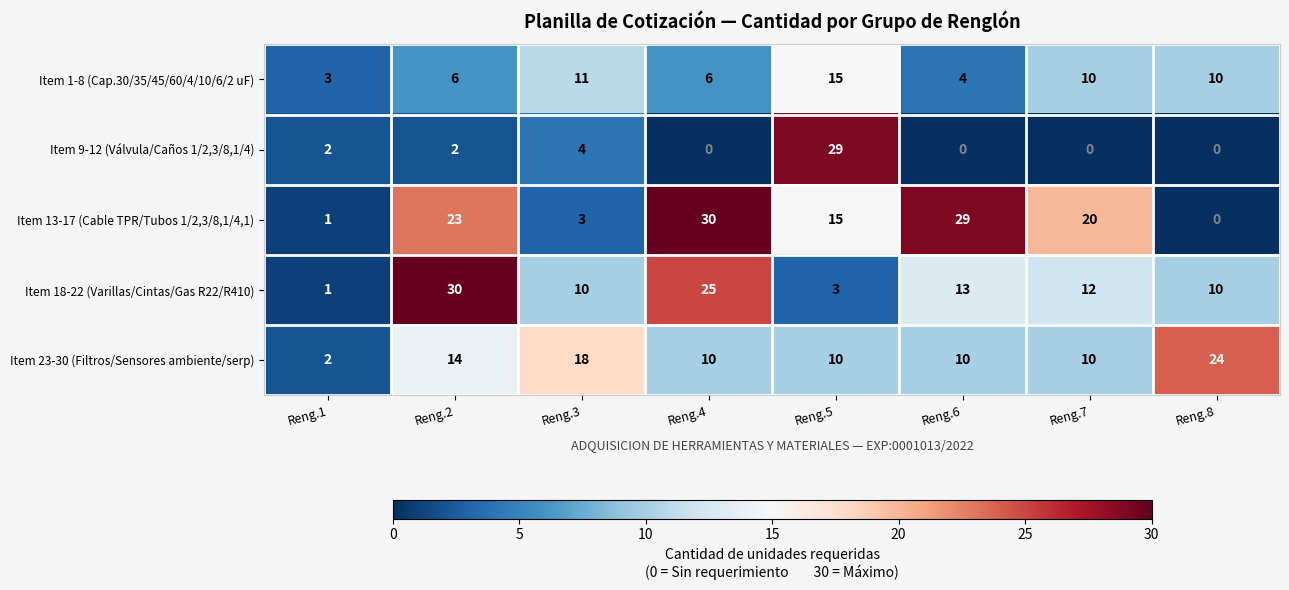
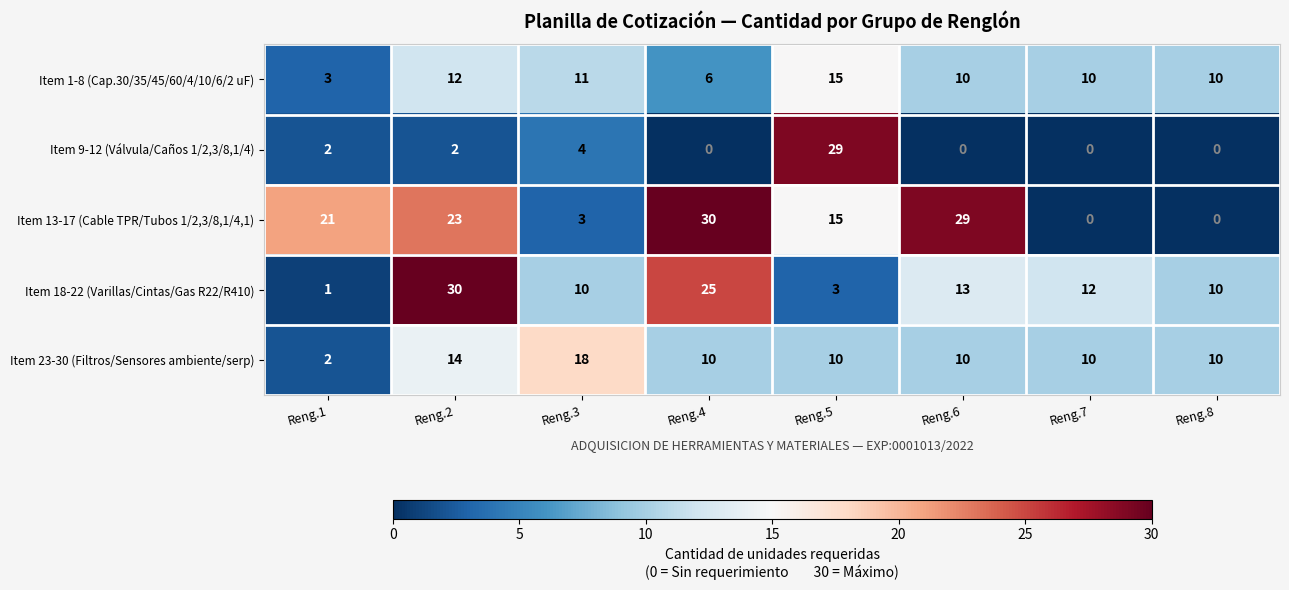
  {
    "Item 1-8 (Cap.30/35/45/60/4/10/6/2 uF)": {
      "Reng.1": 3,
-     "Reng.2": 6,
+     "Reng.2": 12,
      "Reng.3": 11,
      "Reng.4": 6,
      "Reng.5": 15,
-     "Reng.6": 4,
+     "Reng.6": 10,
      "Reng.7": 10,
      "Reng.8": 10
    },
    "Item 9-12 (Válvula/Caños 1/2,3/8,1/4)": {
      "Reng.1": 2,
      "Reng.2": 2,
      "Reng.3": 4,
      "Reng.4": 0,
      "Reng.5": 29,
      "Reng.6": 0,
      "Reng.7": 0,
      "Reng.8": 0
    },
    "Item 13-17 (Cable TPR/Tubos 1/2,3/8,1/4,1)": {
-     "Reng.1": 1,
+     "Reng.1": 21,
      "Reng.2": 23,
      "Reng.3": 3,
      "Reng.4": 30,
      "Reng.5": 15,
      "Reng.6": 29,
-     "Reng.7": 20,
+     "Reng.7": 0,
      "Reng.8": 0
    },
    "Item 18-22 (Varillas/Cintas/Gas R22/R410)": {
      "Reng.1": 1,
      "Reng.2": 30,
      "Reng.3": 10,
      "Reng.4": 25,
      "Reng.5": 3,
      "Reng.6": 13,
      "Reng.7": 12,
      "Reng.8": 10
    },
    "Item 23-30 (Filtros/Sensores ambiente/serp)": {
      "Reng.1": 2,
      "Reng.2": 14,
      "Reng.3": 18,
      "Reng.4": 10,
      "Reng.5": 10,
      "Reng.6": 10,
      "Reng.7": 10,
-     "Reng.8": 24
+     "Reng.8": 10
    }
  }
